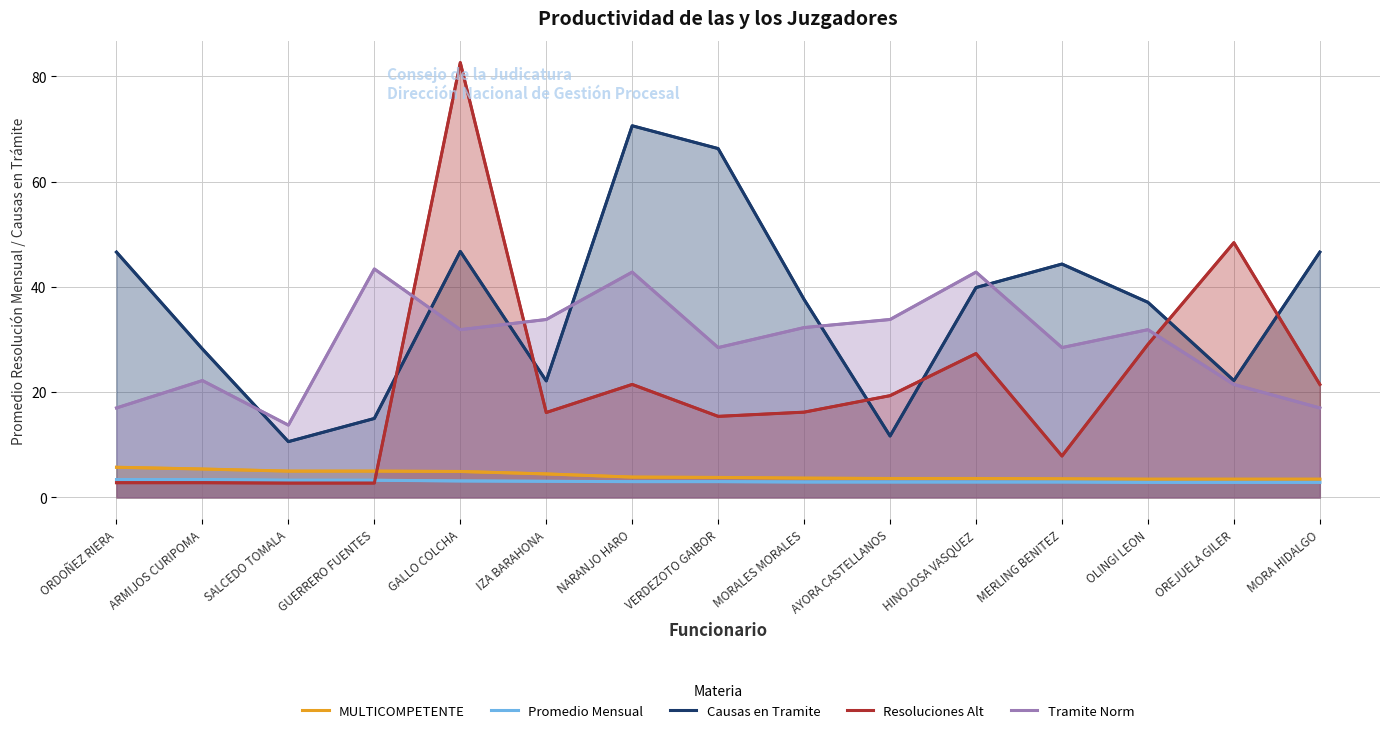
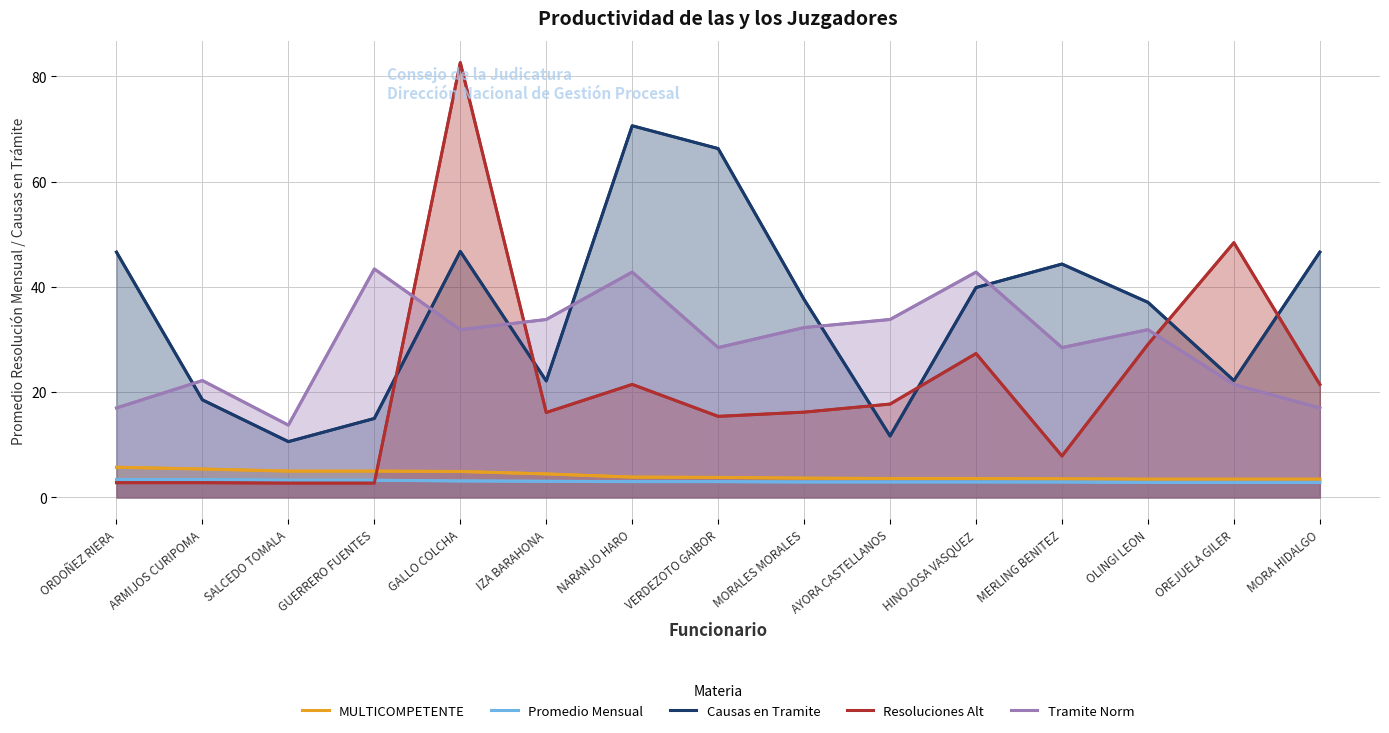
  {
    "MULTICOMPETENTE": {
      "ORDOÑEZ RIERA": 6,
      "ARMIJOS CURIPOMA": 5,
      "SALCEDO TOMALA": 5,
      "GUERRERO FUENTES": 5,
      "GALLO COLCHA": 5,
      "IZA BARAHONA": 4,
      "NARANJO HARO": 4,
      "VERDEZOTO GAIBOR": 4,
      "MORALES MORALES": 4,
      "AYORA CASTELLANOS": 4,
      "HINOJOSA VASQUEZ": 4,
      "MERLING BENITEZ": 4,
      "OLINGI LEON": 3,
      "OREJUELA GILER": 3,
      "MORA HIDALGO": 3
    },
    "Causas en Tramite": {
      "ORDOÑEZ RIERA": 47,
-     "ARMIJOS CURIPOMA": 28,
+     "ARMIJOS CURIPOMA": 19,
      "SALCEDO TOMALA": 11,
      "GUERRERO FUENTES": 15,
      "GALLO COLCHA": 47,
      "IZA BARAHONA": 22,
      "NARANJO HARO": 71,
      "VERDEZOTO GAIBOR": 66,
      "MORALES MORALES": 38,
      "AYORA CASTELLANOS": 12,
      "HINOJOSA VASQUEZ": 40,
      "MERLING BENITEZ": 44,
      "OLINGI LEON": 37,
      "OREJUELA GILER": 22,
      "MORA HIDALGO": 47
    },
    "Resoluciones Alt": {
      "ORDOÑEZ RIERA": 3,
      "ARMIJOS CURIPOMA": 3,
      "SALCEDO TOMALA": 3,
      "GUERRERO FUENTES": 3,
      "GALLO COLCHA": 83,
      "IZA BARAHONA": 16,
      "NARANJO HARO": 21,
      "VERDEZOTO GAIBOR": 15,
      "MORALES MORALES": 16,
-     "AYORA CASTELLANOS": 19,
+     "AYORA CASTELLANOS": 18,
      "HINOJOSA VASQUEZ": 27,
      "MERLING BENITEZ": 8,
      "OLINGI LEON": 29,
      "OREJUELA GILER": 48,
      "MORA HIDALGO": 21
    }
  }
